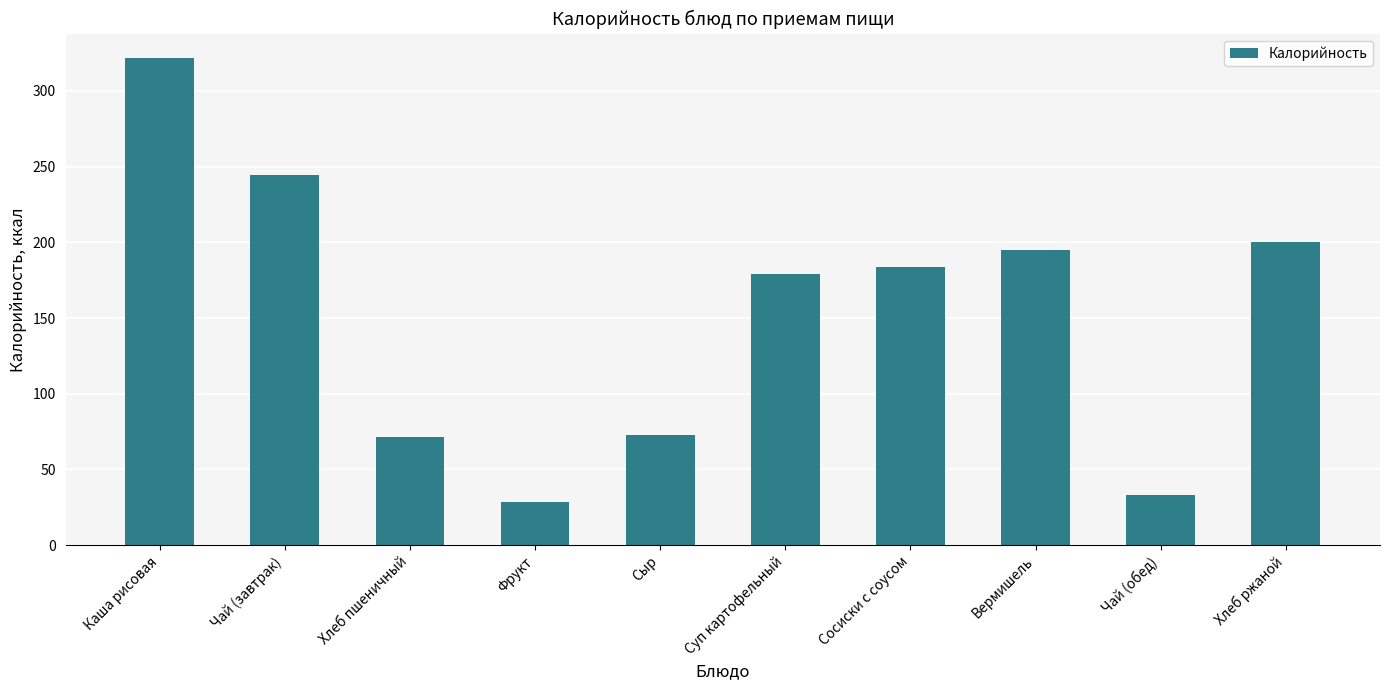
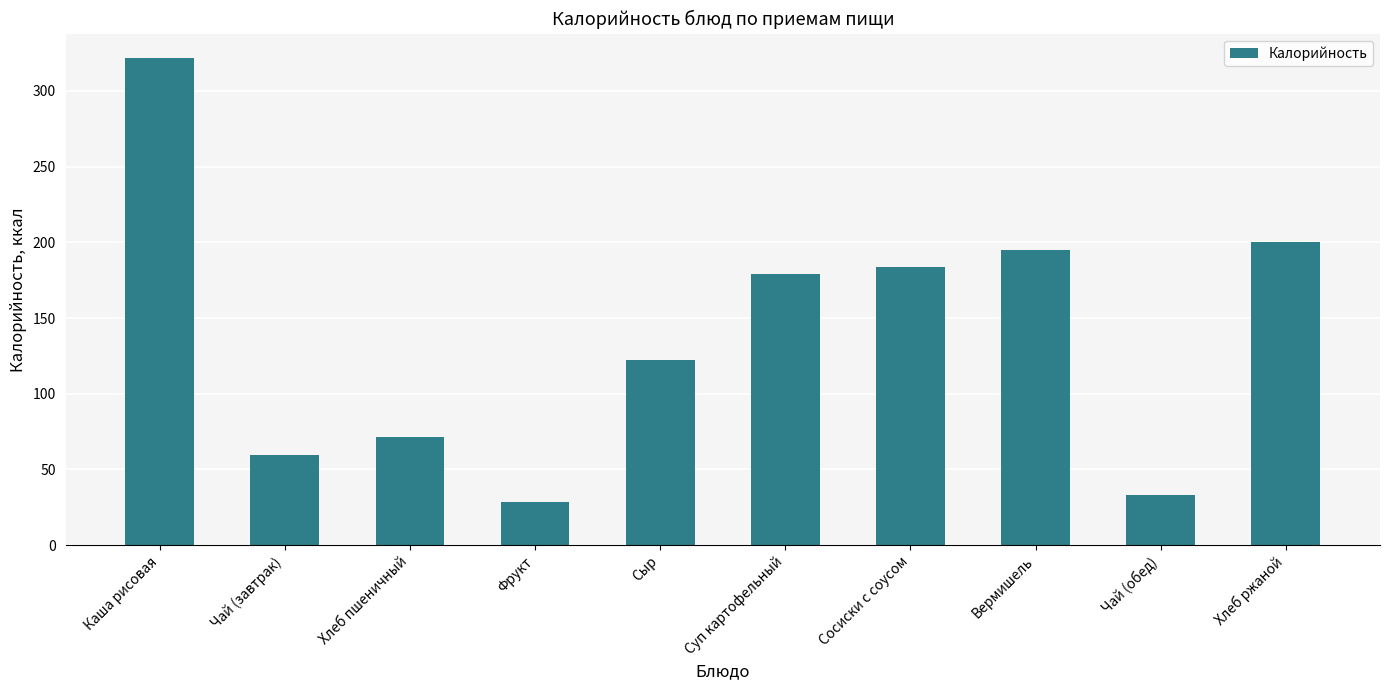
  {
    "Каша рисовая": 322,
-   "Чай (завтрак)": 245,
+   "Чай (завтрак)": 59,
    "Хлеб пшеничный": 71,
    "Фрукт": 29,
-   "Сыр": 73,
+   "Сыр": 123,
    "Суп картофельный": 179,
    "Сосиски с соусом": 184,
    "Вермишель": 195,
    "Чай (обед)": 33,
    "Хлеб ржаной": 200
  }
